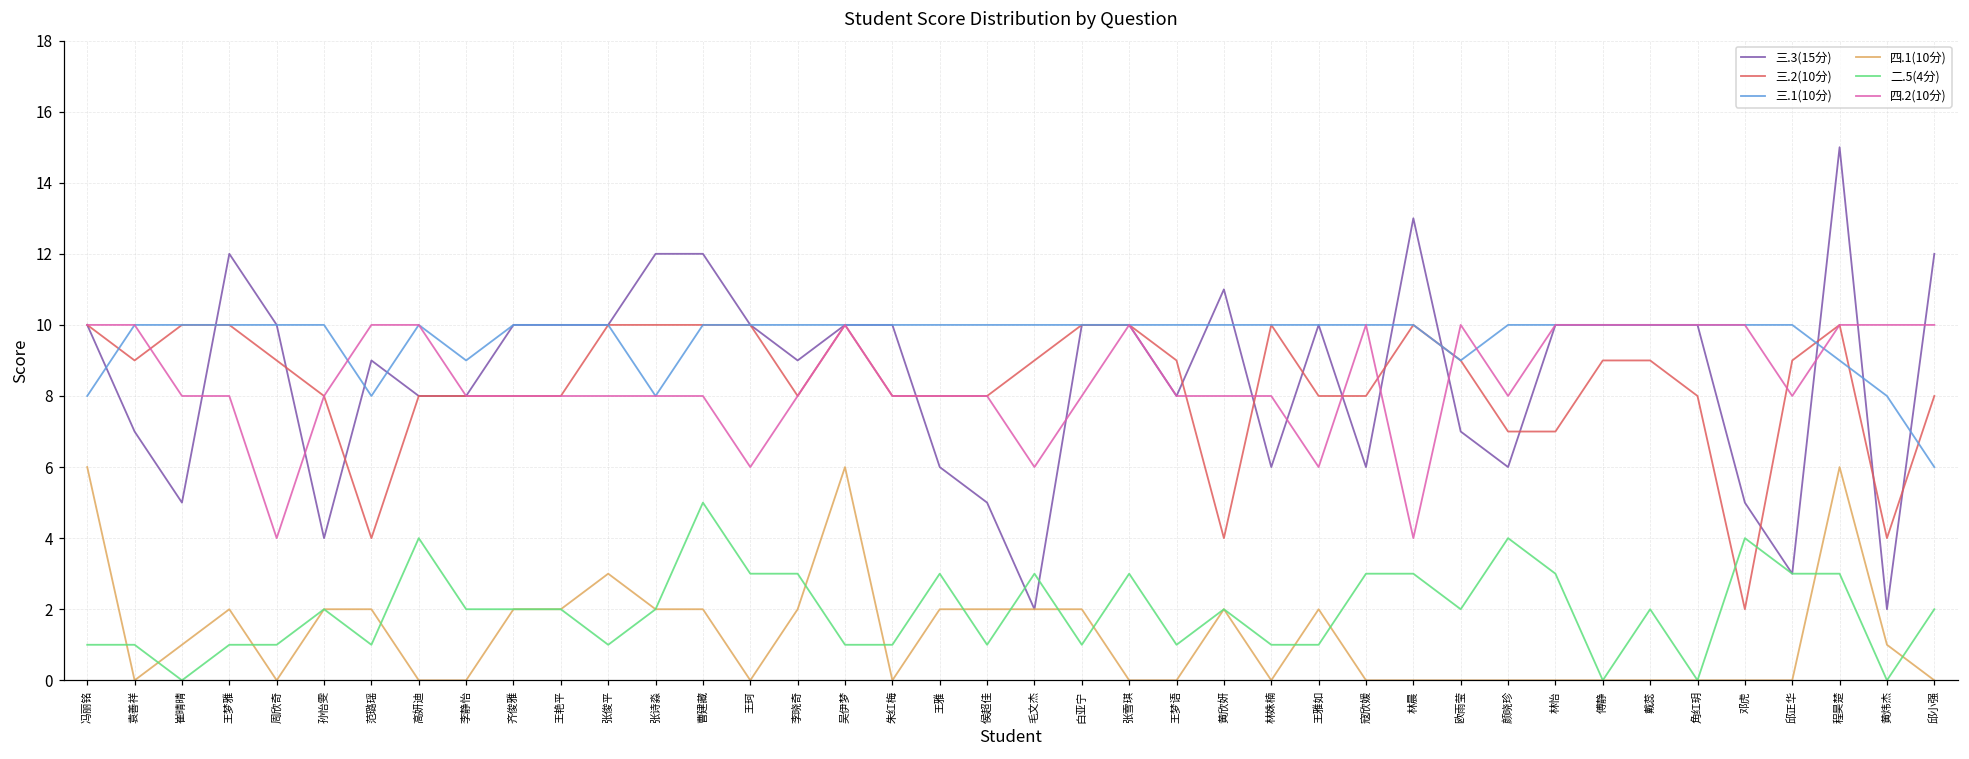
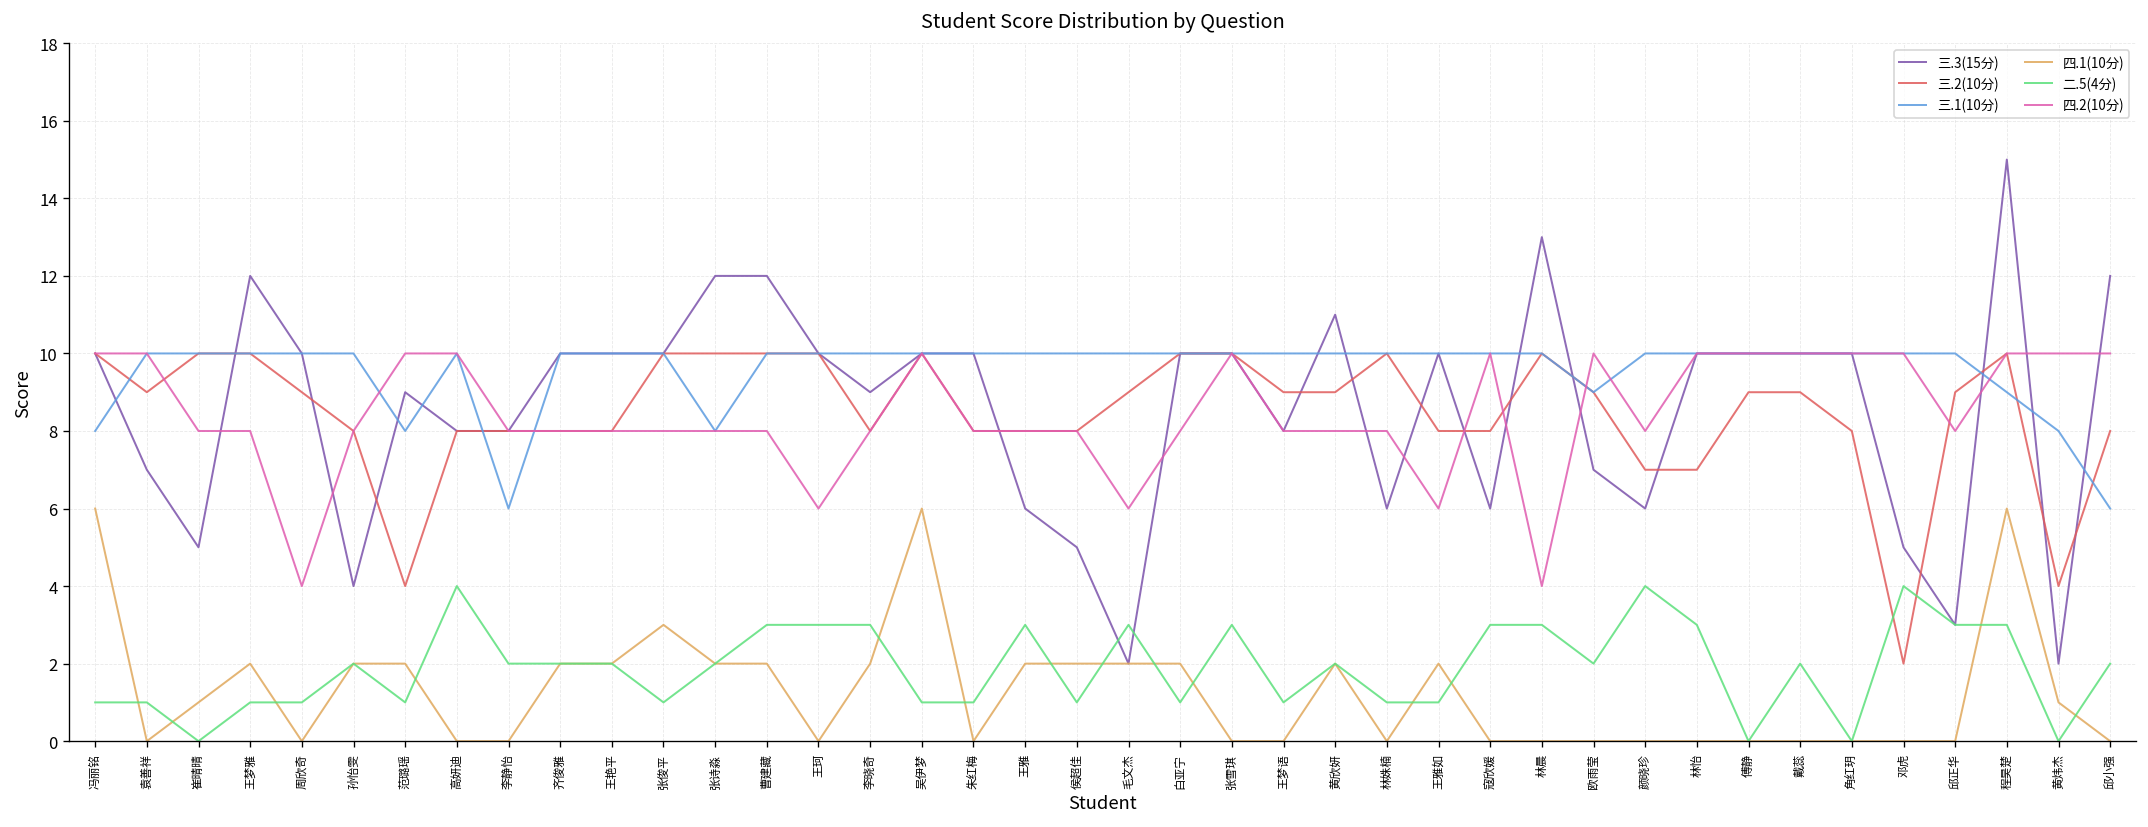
  {
    "三.3(15分)": {
      "袁善祥": 7,
      "崔晴晴": 5,
      "王梦雅": 12,
      "孙怡雯": 4,
      "范璐瑶": 9,
      "张诗淼": 12,
      "曹建藏": 12,
      "李晓奇": 9,
      "王雅": 6,
      "侯超佳": 5,
      "黄欣妍": 11,
      "林姝楠": 6,
      "寇欣媛": 6,
      "林晨": 13,
      "欧雨莹": 7,
      "颜晓珍": 6,
      "邓虎": 5,
      "程昊楚": 15,
      "黄炜杰": 2,
      "邱小强": 12
    },
    "三.2(10分)": {
      "袁善祥": 9,
      "周欣奇": 9,
      "范璐瑶": 4,
      "张诗淼": 10,
      "毛文杰": 9,
      "王梦语": 9,
-     "黄欣妍": 4,
+     "黄欣妍": 9,
      "王雅如": 8,
      "寇欣媛": 8,
      "颜晓珍": 7,
      "林怡": 7,
      "傅静": 9,
      "戴蕊": 9,
      "角红玥": 8,
      "邓虎": 2,
      "邱正华": 9,
      "黄炜杰": 4,
      "邱小强": 8
    },
    "三.1(10分)": {
      "冯丽铭": 8,
      "孙怡雯": 10,
      "范璐瑶": 8,
-     "李静怡": 9,
+     "李静怡": 6,
      "李晓奇": 10,
      "王雅": 10,
      "侯超佳": 10,
      "毛文杰": 10,
      "王梦语": 10,
      "黄欣妍": 10,
      "颜晓珍": 10,
      "邱正华": 10,
      "程昊楚": 9,
      "黄炜杰": 8,
      "邱小强": 6
    },
    "四.1(10分)": {
      "冯丽铭": 6,
      "袁善祥": 0,
      "崔晴晴": 1,
      "王梦雅": 2,
      "周欣奇": 0,
      "范璐瑶": 2,
      "高妍迪": 0,
      "李静怡": 0,
      "张俊平": 3,
      "曹建藏": 2,
      "王珂": 0,
      "李晓奇": 2,
      "吴伊梦": 6,
      "朱红梅": 0,
      "王雅": 2,
      "侯超佳": 2,
      "白亚宁": 2,
      "张雪琪": 0,
      "王梦语": 0,
      "林姝楠": 0,
      "王雅如": 2,
      "寇欣媛": 0,
      "林晨": 0,
      "欧雨莹": 0,
      "颜晓珍": 0,
      "林怡": 0,
      "戴蕊": 0,
      "邓虎": 0,
      "邱正华": 0,
      "程昊楚": 6,
      "黄炜杰": 1,
      "邱小强": 0
    },
    "二.5(4分)": {
      "冯丽铭": 1,
      "袁善祥": 1,
      "崔晴晴": 0,
      "王梦雅": 1,
      "周欣奇": 1,
      "范璐瑶": 1,
      "高妍迪": 4,
      "李静怡": 2,
      "张俊平": 1,
-     "曹建藏": 5,
+     "曹建藏": 3,
      "王珂": 3,
      "李晓奇": 3,
      "吴伊梦": 1,
      "朱红梅": 1,
      "王雅": 3,
      "侯超佳": 1,
      "毛文杰": 3,
      "白亚宁": 1,
      "张雪琪": 3,
      "王梦语": 1,
      "林姝楠": 1,
      "王雅如": 1,
      "寇欣媛": 3,
      "林晨": 3,
      "欧雨莹": 2,
      "颜晓珍": 4,
      "林怡": 3,
      "戴蕊": 2,
      "邓虎": 4,
      "程昊楚": 3,
      "黄炜杰": 0,
      "邱小强": 2
    },
    "四.2(10分)": {
      "崔晴晴": 8,
      "王梦雅": 8,
      "周欣奇": 4,
      "范璐瑶": 10,
      "张俊平": 8,
      "曹建藏": 8,
      "王珂": 6,
      "毛文杰": 6,
      "白亚宁": 8,
      "黄欣妍": 8,
      "林姝楠": 8,
      "王雅如": 6,
      "林晨": 4,
      "欧雨莹": 10,
      "颜晓珍": 8,
      "邱正华": 8,
      "黄炜杰": 10,
      "邱小强": 10
    }
  }
